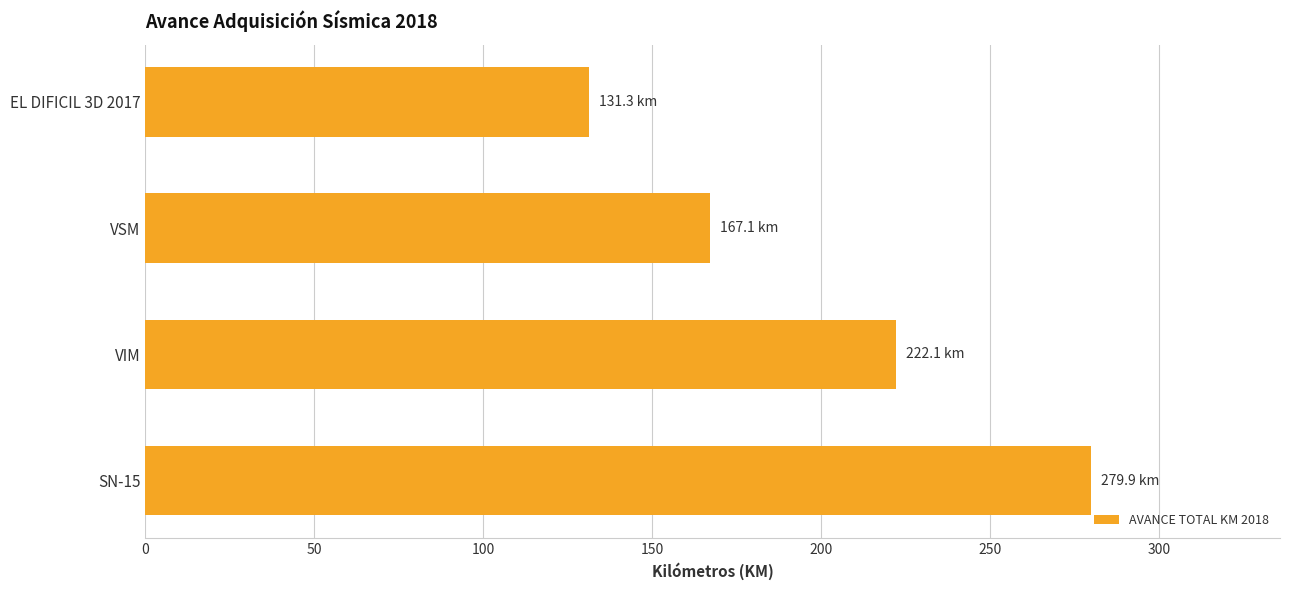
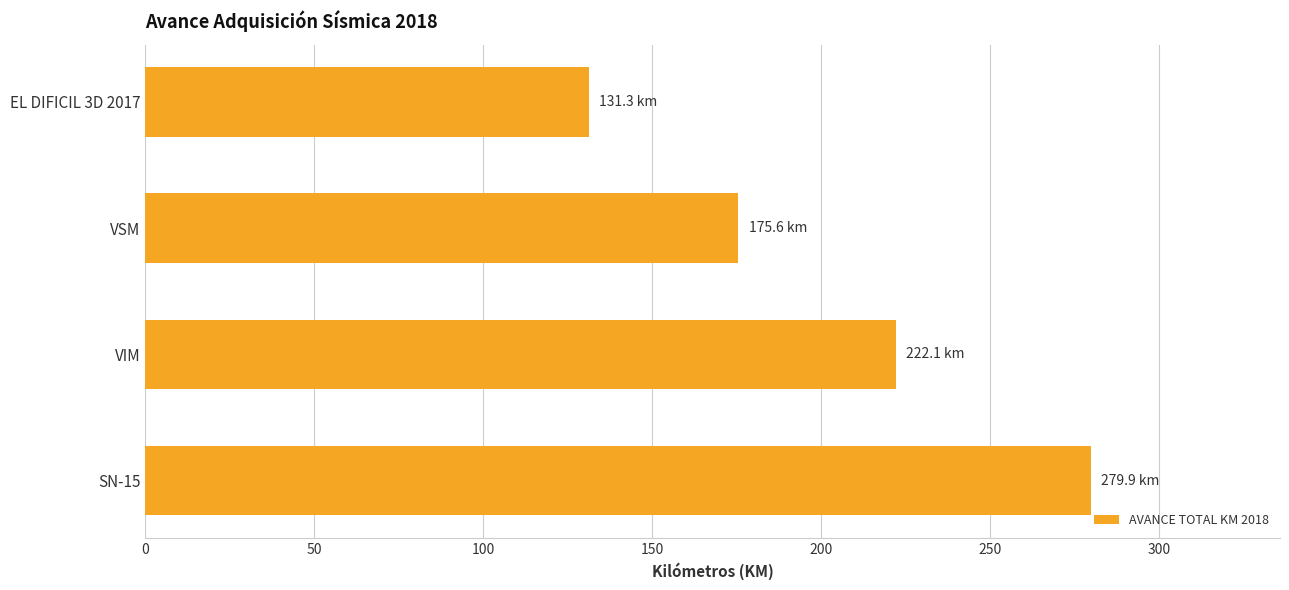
  {
    "EL DIFICIL 3D 2017": 131.3,
-   "VSM": 167.1,
+   "VSM": 175.6,
    "VIM": 222.1,
    "SN-15": 279.9
  }
